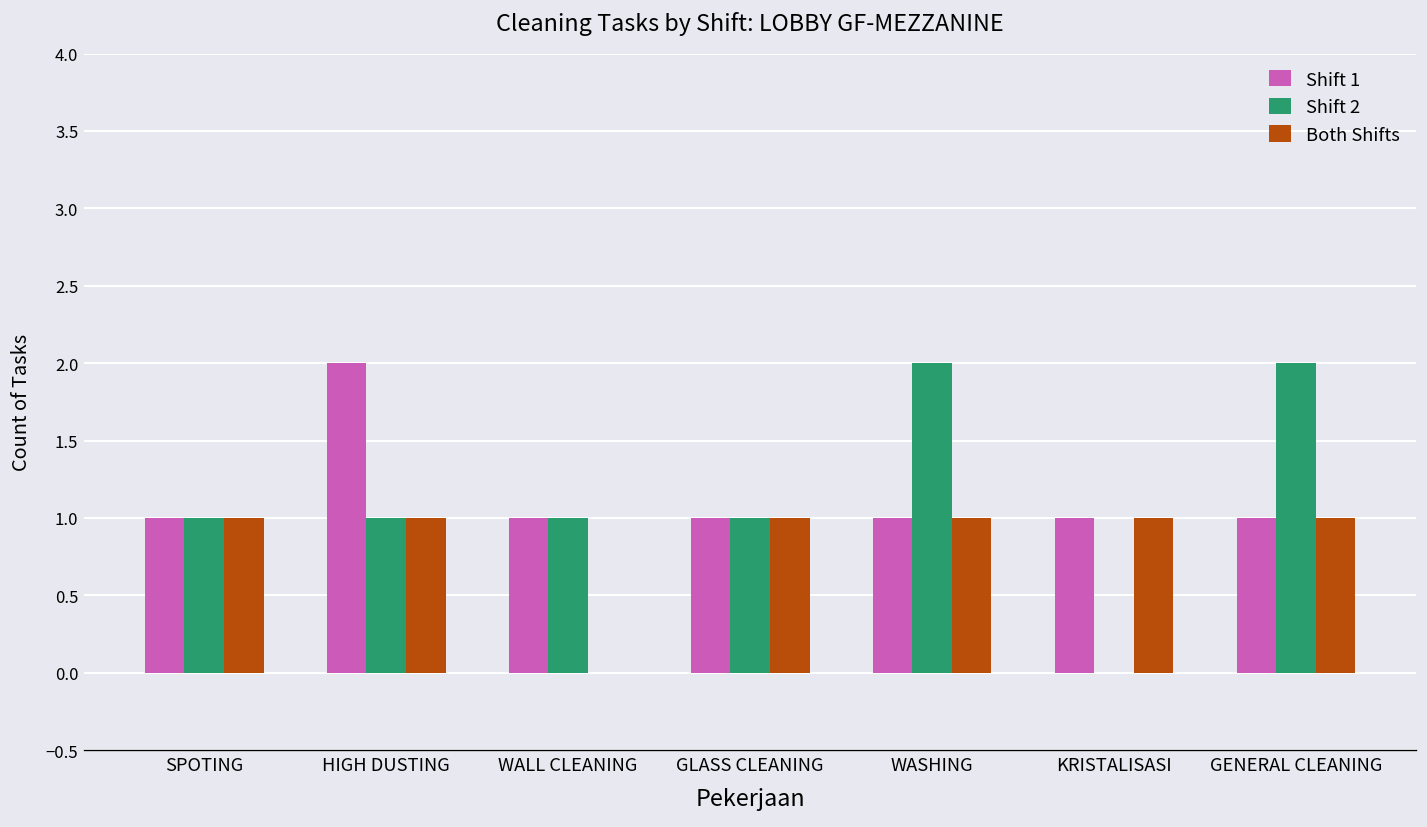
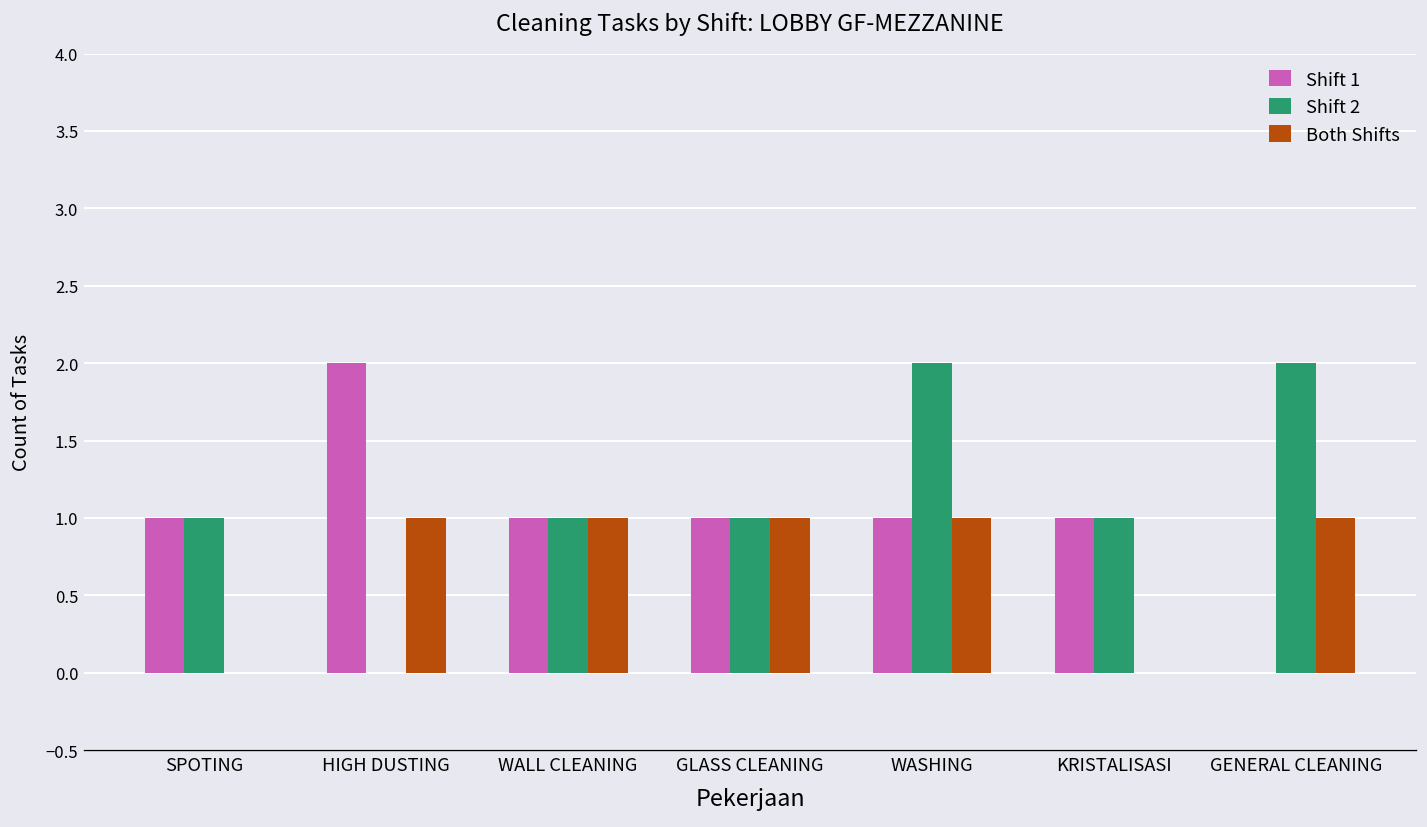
  {
    "Shift 1": {
      "SPOTING": 1,
      "HIGH DUSTING": 2,
      "WALL CLEANING": 1,
      "GLASS CLEANING": 1,
      "WASHING": 1,
      "KRISTALISASI": 1,
-     "GENERAL CLEANING": 1
+     "GENERAL CLEANING": 0
    },
    "Shift 2": {
      "SPOTING": 1,
-     "HIGH DUSTING": 1,
+     "HIGH DUSTING": 0,
      "WALL CLEANING": 1,
      "GLASS CLEANING": 1,
      "WASHING": 2,
-     "KRISTALISASI": 0,
+     "KRISTALISASI": 1,
      "GENERAL CLEANING": 2
    },
    "Both Shifts": {
-     "SPOTING": 1,
+     "SPOTING": 0,
      "HIGH DUSTING": 1,
-     "WALL CLEANING": 0,
+     "WALL CLEANING": 1,
      "GLASS CLEANING": 1,
      "WASHING": 1,
-     "KRISTALISASI": 1,
+     "KRISTALISASI": 0,
      "GENERAL CLEANING": 1
    }
  }
